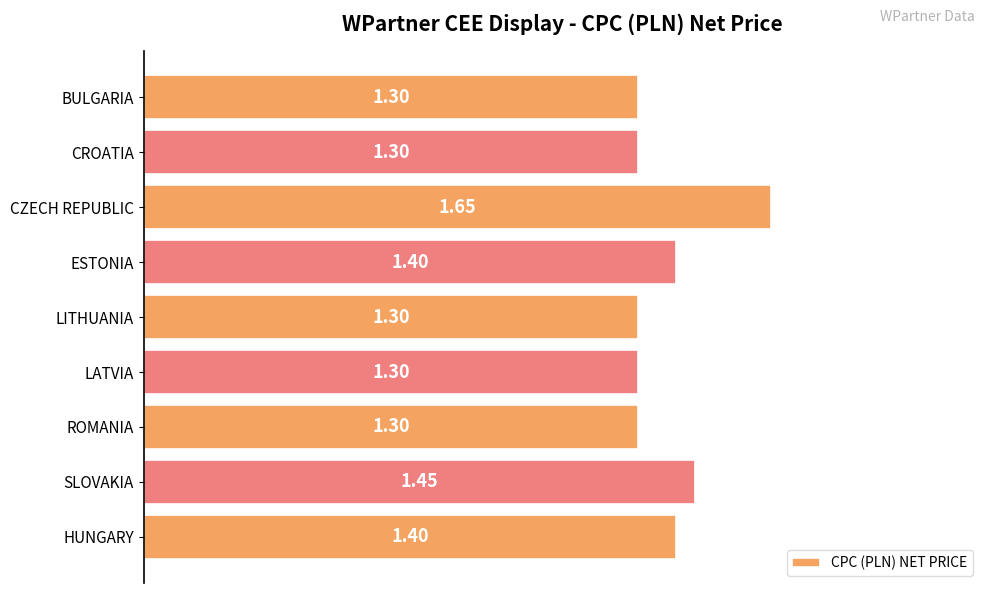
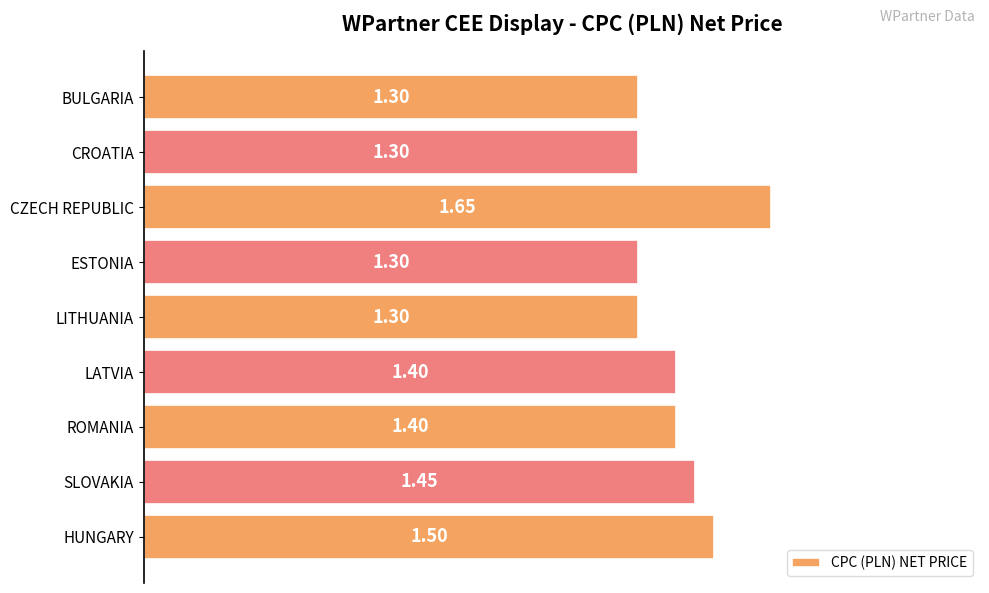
  {
    "BULGARIA": 1.30,
    "CROATIA": 1.30,
    "CZECH REPUBLIC": 1.65,
-   "ESTONIA": 1.40,
+   "ESTONIA": 1.30,
    "LITHUANIA": 1.30,
-   "LATVIA": 1.30,
-   "ROMANIA": 1.30,
+   "LATVIA": 1.40,
+   "ROMANIA": 1.40,
    "SLOVAKIA": 1.45,
-   "HUNGARY": 1.40
+   "HUNGARY": 1.50
  }
